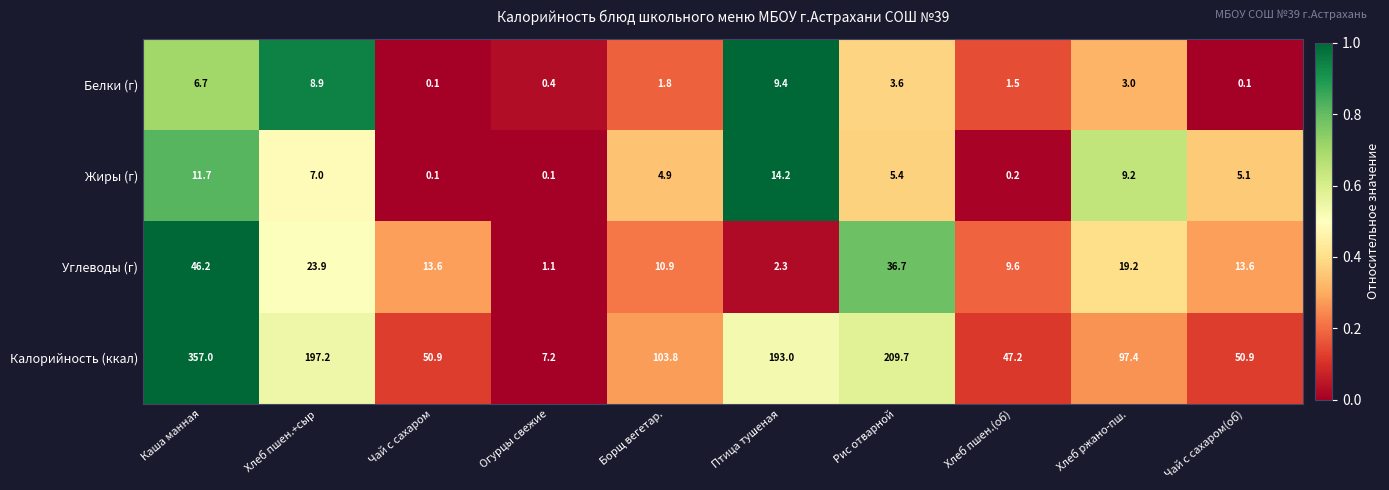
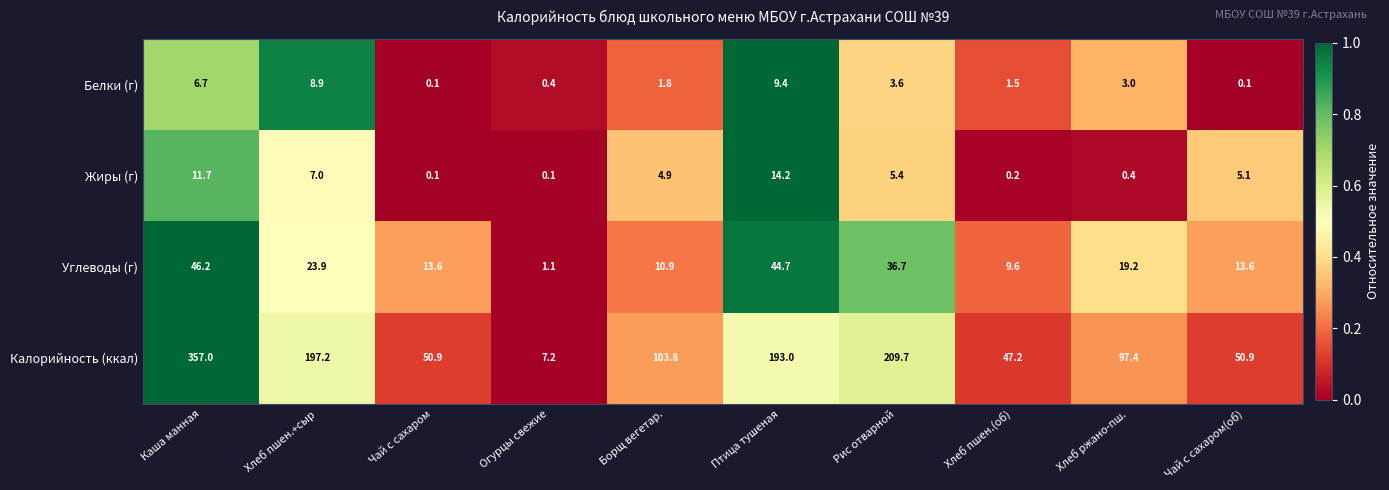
  {
    "Белки (г)": {
      "Каша манная": 6.7,
      "Хлеб пшен.+сыр": 8.9,
      "Чай с сахаром": 0.1,
      "Огурцы свежие": 0.4,
      "Борщ вегетар.": 1.8,
      "Птица тушеная": 9.4,
      "Рис отварной": 3.6,
      "Хлеб пшен.(об)": 1.5,
      "Хлеб ржано-пш.": 3.0,
      "Чай с сахаром(об)": 0.1
    },
    "Жиры (г)": {
      "Каша манная": 11.7,
      "Хлеб пшен.+сыр": 7.0,
      "Чай с сахаром": 0.1,
      "Огурцы свежие": 0.1,
      "Борщ вегетар.": 4.9,
      "Птица тушеная": 14.2,
      "Рис отварной": 5.4,
      "Хлеб пшен.(об)": 0.2,
-     "Хлеб ржано-пш.": 9.2,
+     "Хлеб ржано-пш.": 0.4,
      "Чай с сахаром(об)": 5.1
    },
    "Углеводы (г)": {
      "Каша манная": 46.2,
      "Хлеб пшен.+сыр": 23.9,
      "Чай с сахаром": 13.6,
      "Огурцы свежие": 1.1,
      "Борщ вегетар.": 10.9,
-     "Птица тушеная": 2.3,
+     "Птица тушеная": 44.7,
      "Рис отварной": 36.7,
      "Хлеб пшен.(об)": 9.6,
      "Хлеб ржано-пш.": 19.2,
      "Чай с сахаром(об)": 13.6
    },
    "Калорийность (ккал)": {
      "Каша манная": 357.0,
      "Хлеб пшен.+сыр": 197.2,
      "Чай с сахаром": 50.9,
      "Огурцы свежие": 7.2,
      "Борщ вегетар.": 103.8,
      "Птица тушеная": 193.0,
      "Рис отварной": 209.7,
      "Хлеб пшен.(об)": 47.2,
      "Хлеб ржано-пш.": 97.4,
      "Чай с сахаром(об)": 50.9
    }
  }
